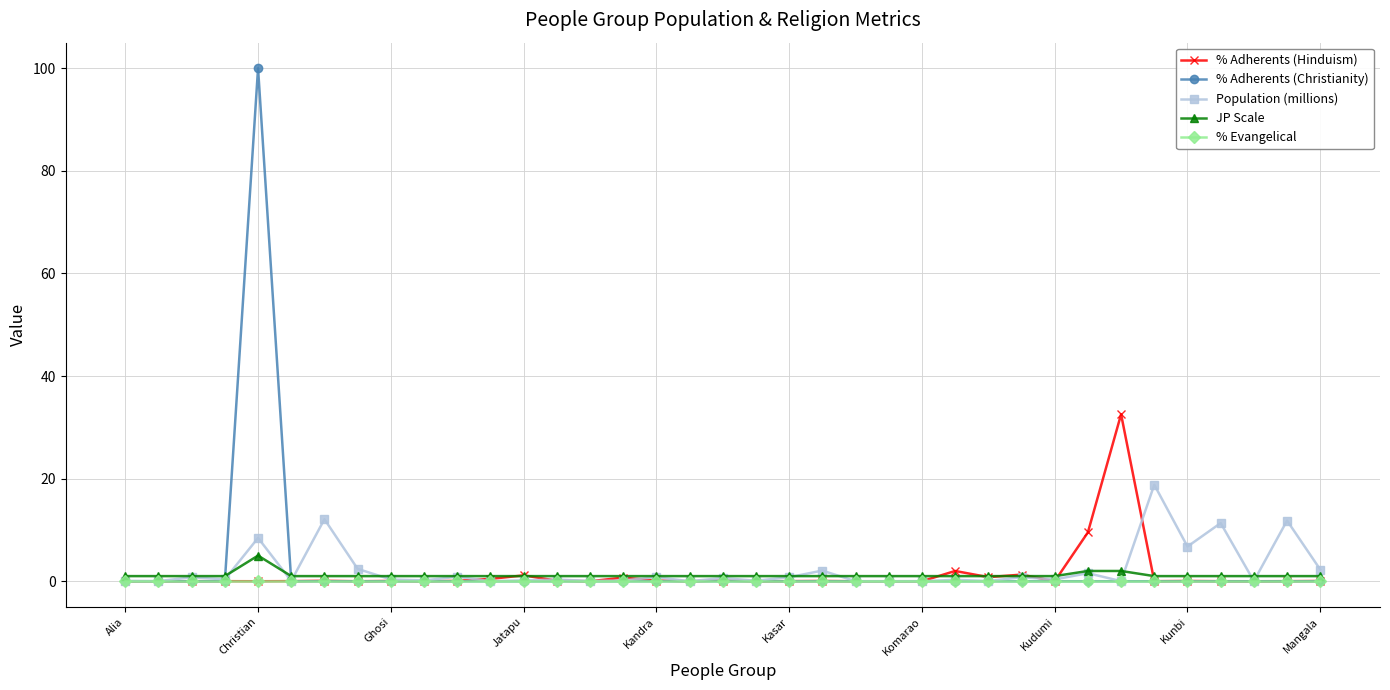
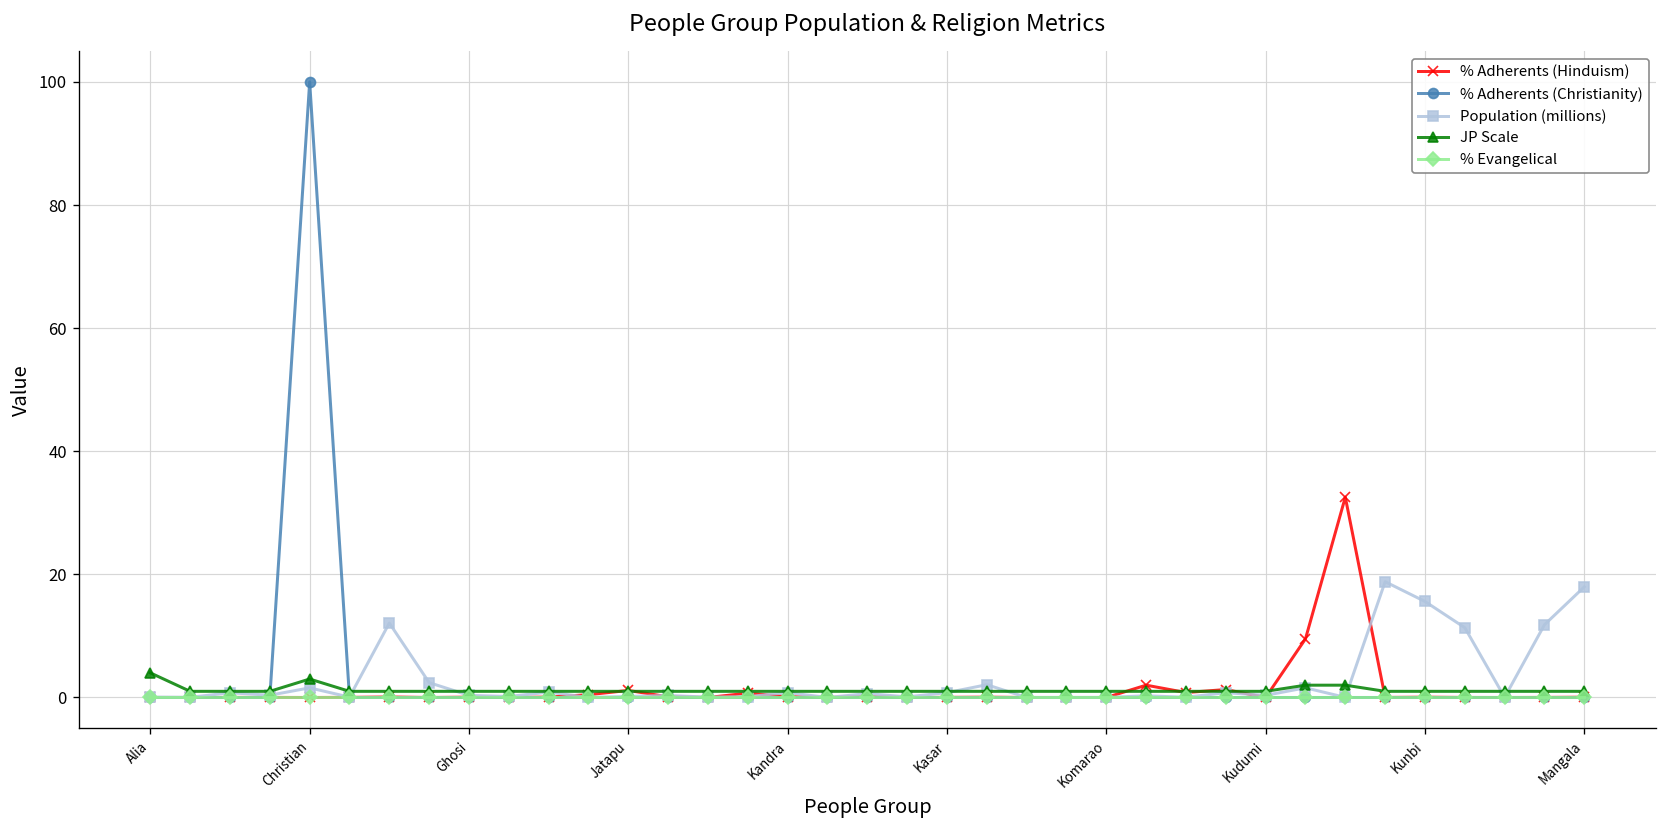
  {
    "% Adherents (Christianity)": {
      "Christian": 100
    },
    "Population (millions)": {
-     "Christian": 8,
-     "Kunbi": 7,
-     "Mangala": 2
+     "Christian": 2,
+     "Kunbi": 16,
+     "Mangala": 18
    },
    "JP Scale": {
-     "Alia": 1,
-     "Christian": 5,
+     "Alia": 4,
+     "Christian": 3,
      "Ghosi": 1,
      "Komarao": 1,
      "Kudumi": 1,
      "Kunbi": 1,
      "Mangala": 1
    }
  }
